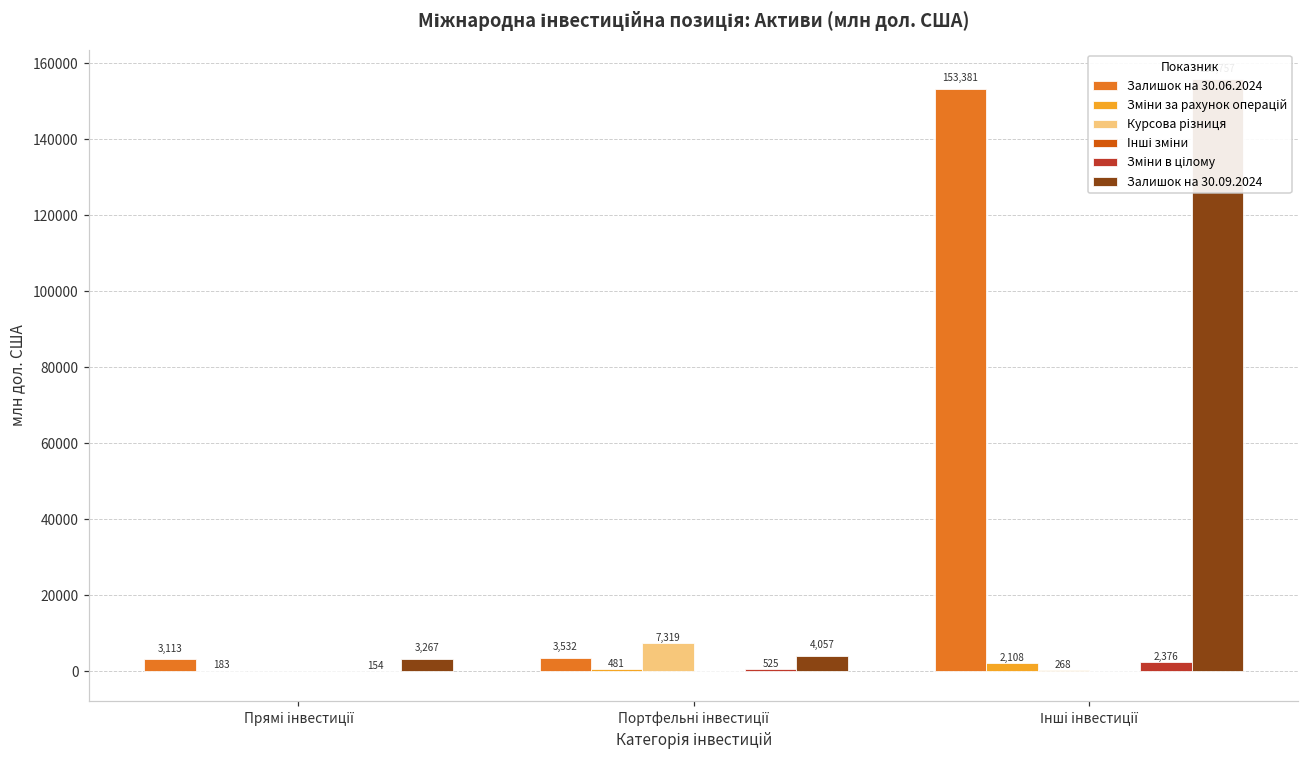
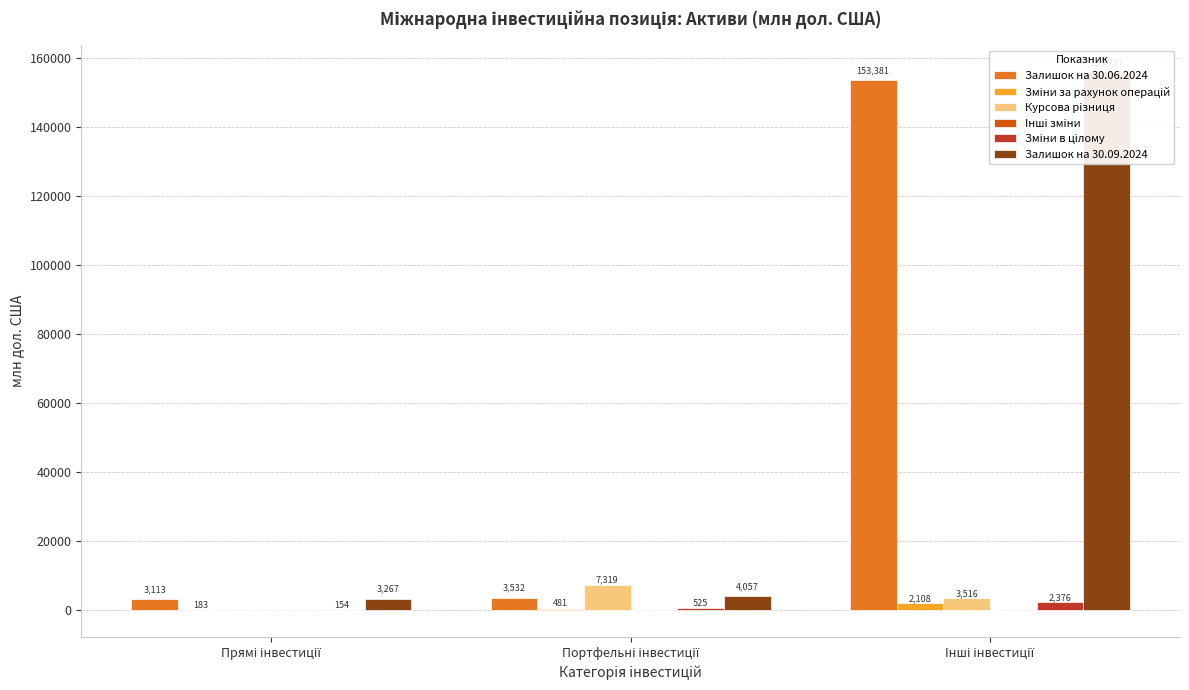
  {
    "Курсова різниця": {
      "Портфельні інвестиції": "7,319",
-     "Інші інвестиції": "268"
+     "Інші інвестиції": "3,516"
    }
  }
